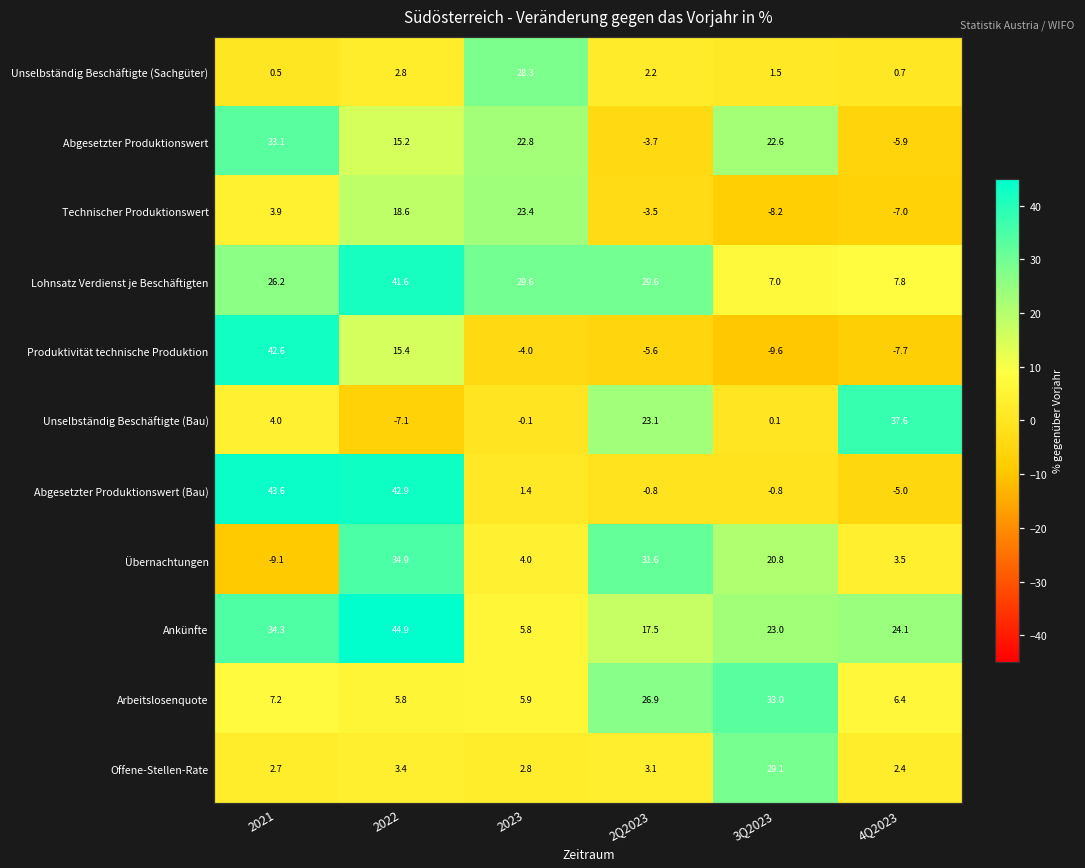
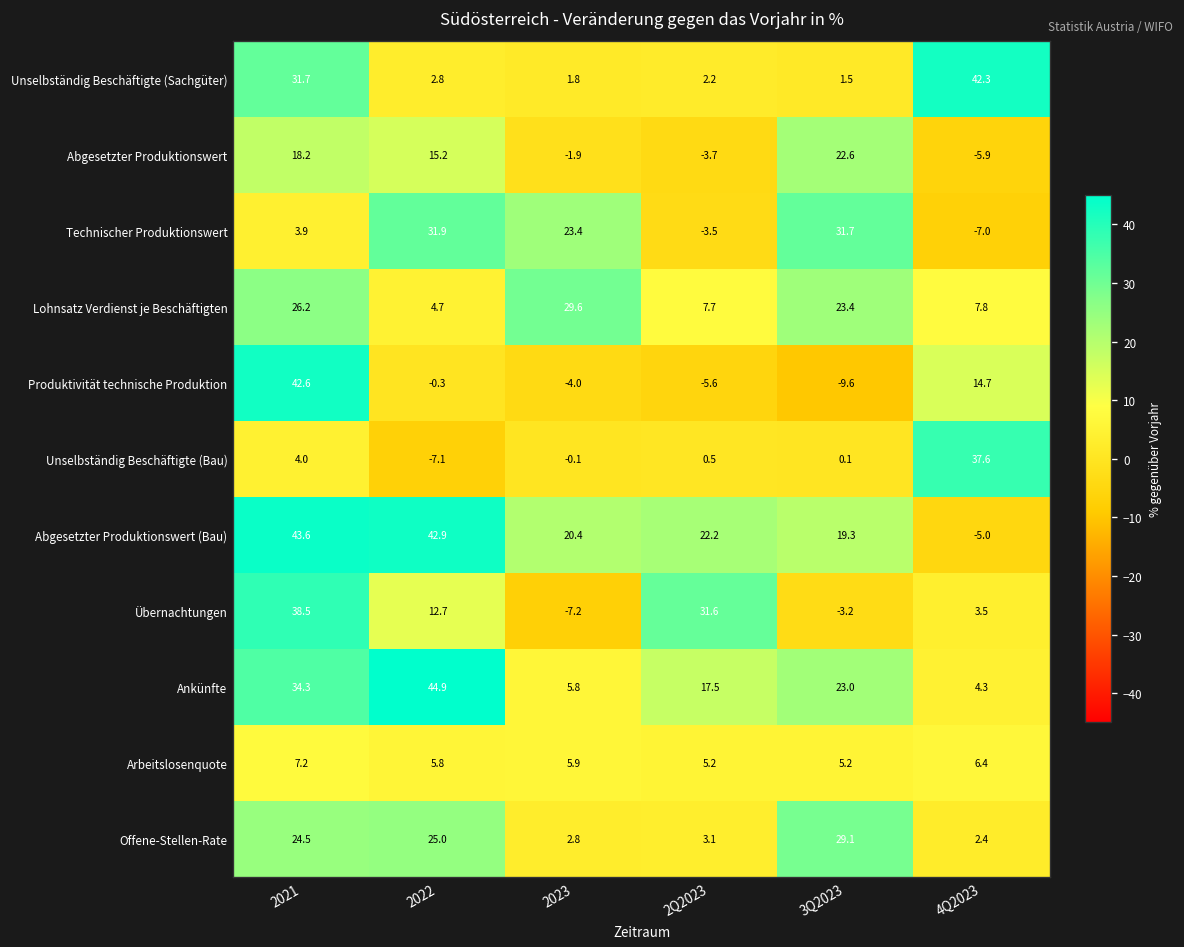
  {
    "Unselbständig Beschäftigte (Sachgüter)": {
-     "2021": 0.5,
+     "2021": 31.7,
      "2022": 2.8,
-     "2023": 28.3,
+     "2023": 1.8,
      "2Q2023": 2.2,
      "3Q2023": 1.5,
-     "4Q2023": 0.7
+     "4Q2023": 42.3
    },
    "Abgesetzter Produktionswert": {
-     "2021": 33.1,
+     "2021": 18.2,
      "2022": 15.2,
-     "2023": 22.8,
+     "2023": -1.9,
      "2Q2023": -3.7,
      "3Q2023": 22.6,
      "4Q2023": -5.9
    },
    "Technischer Produktionswert": {
      "2021": 3.9,
-     "2022": 18.6,
+     "2022": 31.9,
      "2023": 23.4,
      "2Q2023": -3.5,
-     "3Q2023": -8.2,
+     "3Q2023": 31.7,
      "4Q2023": -7.0
    },
    "Lohnsatz Verdienst je Beschäftigten": {
      "2021": 26.2,
-     "2022": 41.6,
+     "2022": 4.7,
      "2023": 29.6,
-     "2Q2023": 29.6,
-     "3Q2023": 7.0,
+     "2Q2023": 7.7,
+     "3Q2023": 23.4,
      "4Q2023": 7.8
    },
    "Produktivität technische Produktion": {
      "2021": 42.6,
-     "2022": 15.4,
+     "2022": -0.3,
      "2023": -4.0,
      "2Q2023": -5.6,
      "3Q2023": -9.6,
-     "4Q2023": -7.7
+     "4Q2023": 14.7
    },
    "Unselbständig Beschäftigte (Bau)": {
      "2021": 4.0,
      "2022": -7.1,
      "2023": -0.1,
-     "2Q2023": 23.1,
+     "2Q2023": 0.5,
      "3Q2023": 0.1,
      "4Q2023": 37.6
    },
    "Abgesetzter Produktionswert (Bau)": {
      "2021": 43.6,
      "2022": 42.9,
-     "2023": 1.4,
-     "2Q2023": -0.8,
-     "3Q2023": -0.8,
+     "2023": 20.4,
+     "2Q2023": 22.2,
+     "3Q2023": 19.3,
      "4Q2023": -5.0
    },
    "Übernachtungen": {
-     "2021": -9.1,
-     "2022": 34.9,
-     "2023": 4.0,
+     "2021": 38.5,
+     "2022": 12.7,
+     "2023": -7.2,
      "2Q2023": 31.6,
-     "3Q2023": 20.8,
+     "3Q2023": -3.2,
      "4Q2023": 3.5
    },
    "Ankünfte": {
      "2021": 34.3,
      "2022": 44.9,
      "2023": 5.8,
      "2Q2023": 17.5,
      "3Q2023": 23.0,
-     "4Q2023": 24.1
+     "4Q2023": 4.3
    },
    "Arbeitslosenquote": {
      "2021": 7.2,
      "2022": 5.8,
      "2023": 5.9,
-     "2Q2023": 26.9,
-     "3Q2023": 33.0,
+     "2Q2023": 5.2,
+     "3Q2023": 5.2,
      "4Q2023": 6.4
    },
    "Offene-Stellen-Rate": {
-     "2021": 2.7,
-     "2022": 3.4,
+     "2021": 24.5,
+     "2022": 25.0,
      "2023": 2.8,
      "2Q2023": 3.1,
      "3Q2023": 29.1,
      "4Q2023": 2.4
    }
  }
